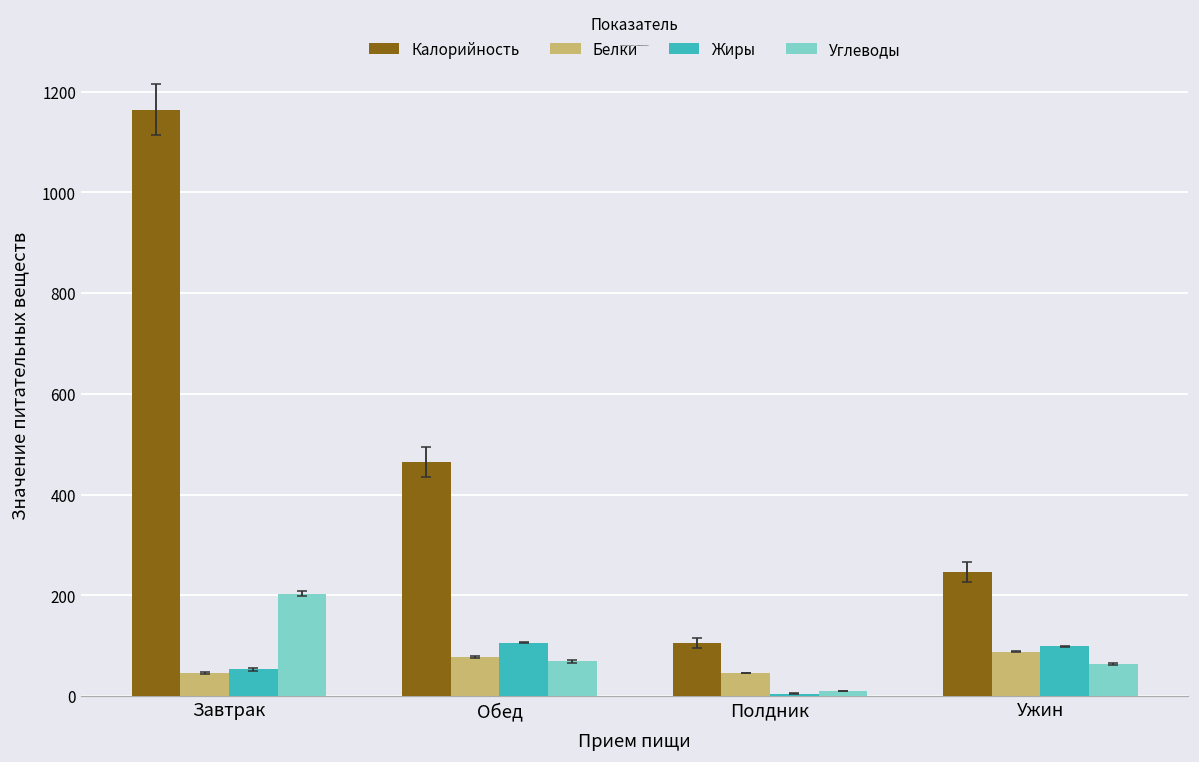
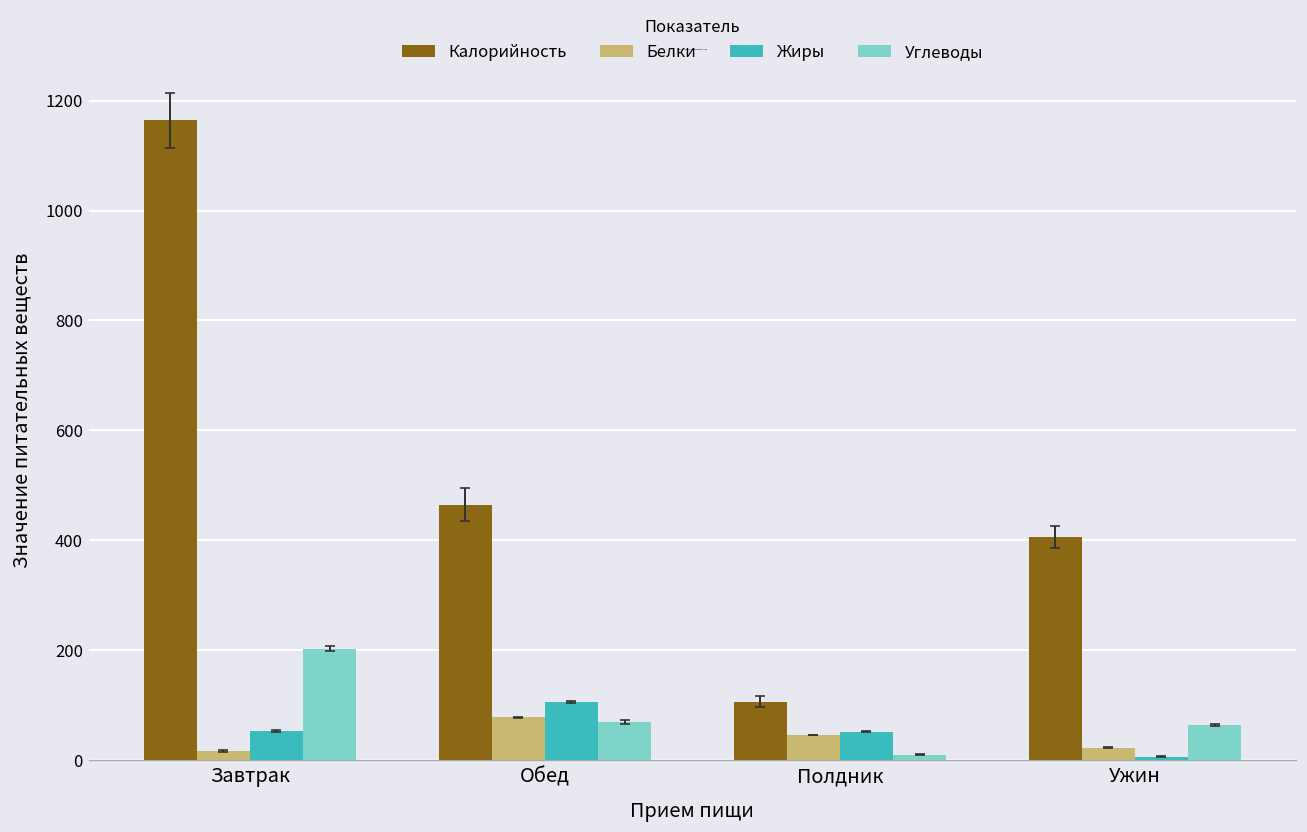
  {
    "Калорийность": {
      "Завтрак": 1160,
      "Обед": 460,
      "Полдник": 110,
-     "Ужин": 250
+     "Ужин": 410
    },
    "Белки": {
-     "Завтрак": 50,
+     "Завтрак": 20,
      "Обед": 80,
      "Полдник": 50,
-     "Ужин": 90
+     "Ужин": 20
    },
    "Жиры": {
      "Завтрак": 50,
      "Обед": 110,
-     "Полдник": 10,
-     "Ужин": 100
+     "Полдник": 50,
+     "Ужин": 10
    },
    "Углеводы": {
      "Завтрак": 200,
      "Обед": 70,
      "Полдник": 10,
      "Ужин": 60
    }
  }
